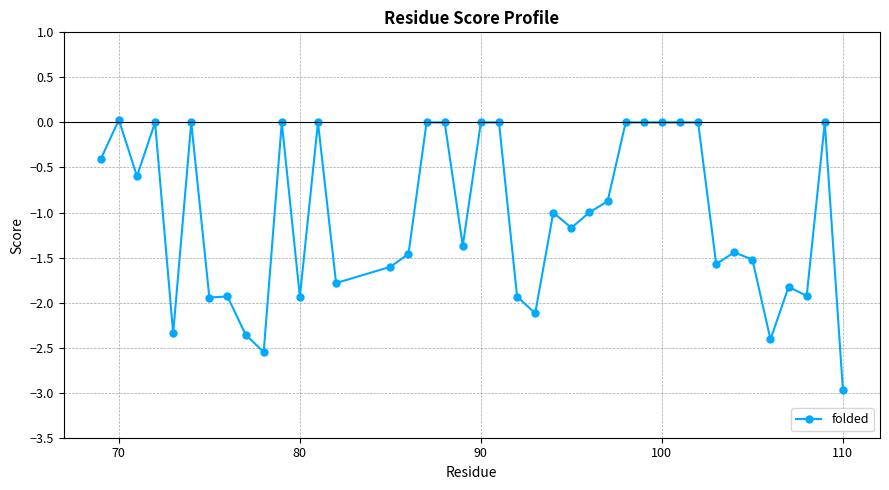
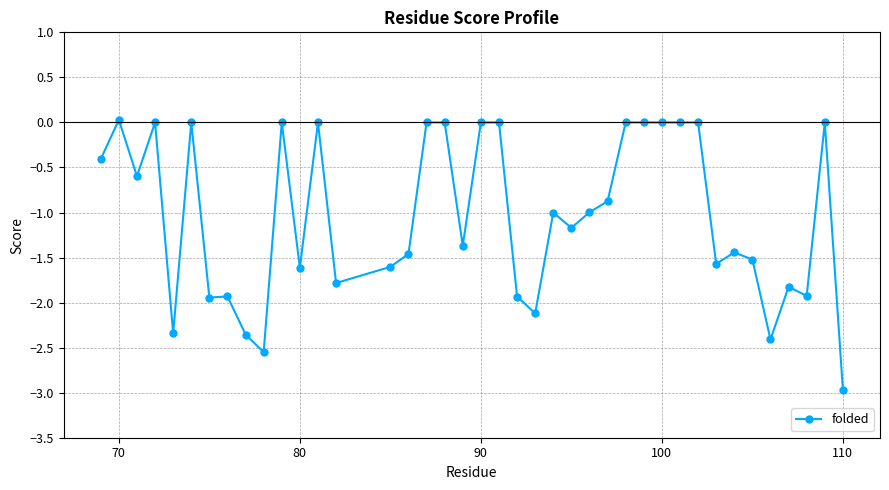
  {
    "70": 0.0,
-   "80": -1.9,
+   "80": -1.6,
    "90": 0.0,
    "100": 0.0,
    "110": -3.0
  }
